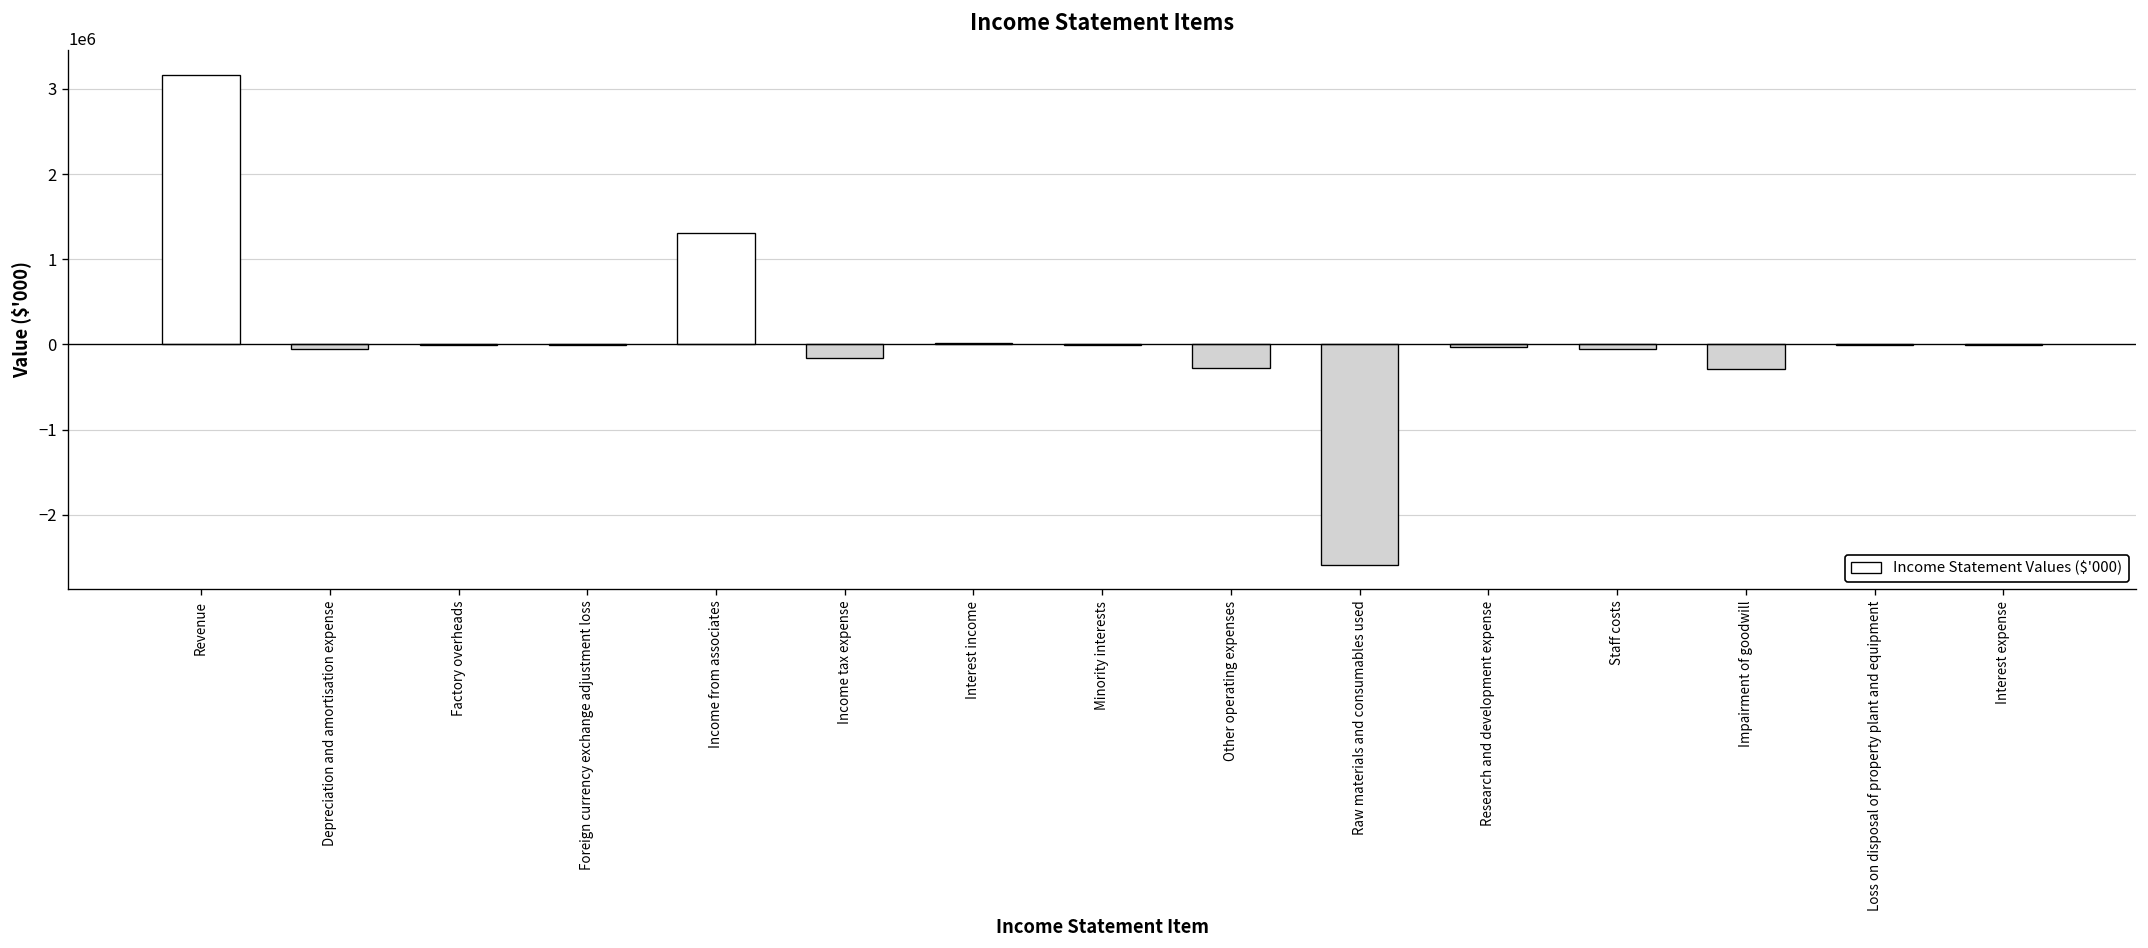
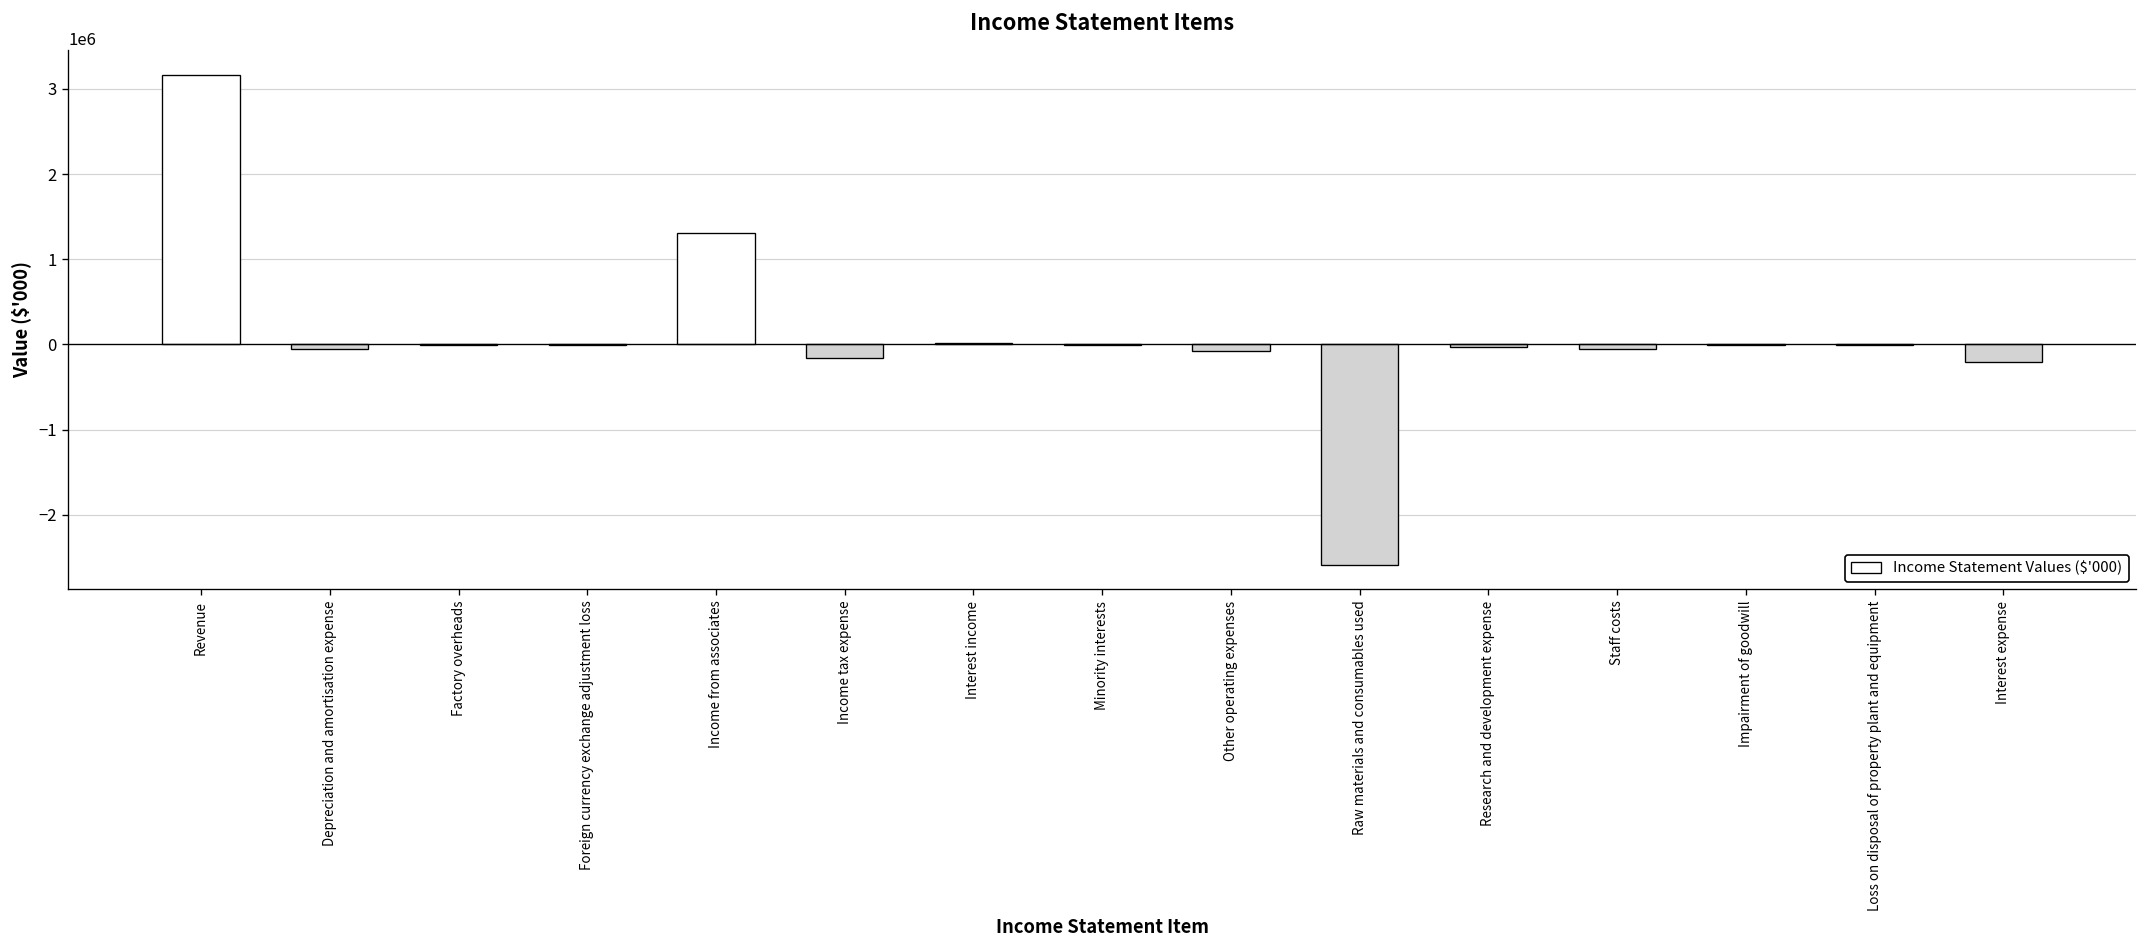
  {
    "Revenue": 3200000,
    "Depreciation and amortisation expense": -100000,
    "Income from associates": 1300000,
    "Income tax expense": -200000,
-   "Other operating expenses": -300000,
+   "Other operating expenses": -100000,
    "Raw materials and consumables used": -2600000,
    "Staff costs": -100000,
-   "Impairment of goodwill": -300000,
-   "Interest expense": 0
+   "Impairment of goodwill": 0,
+   "Interest expense": -200000
  }
